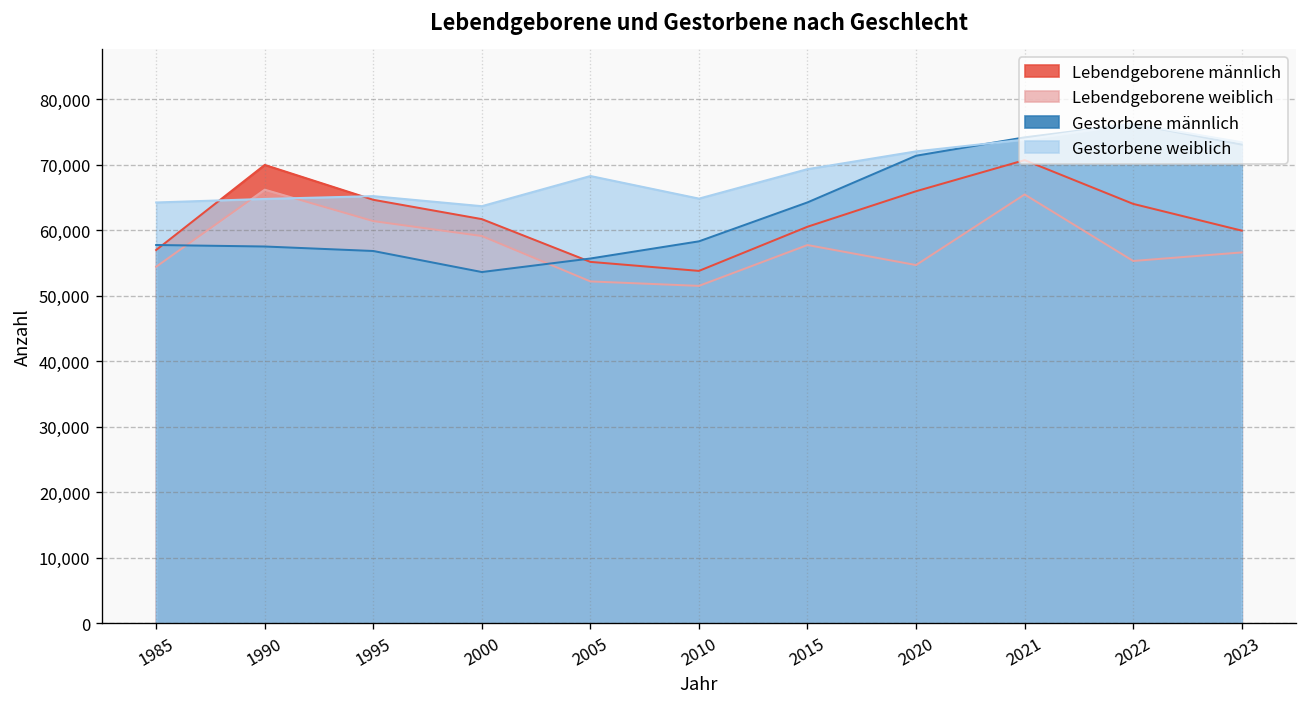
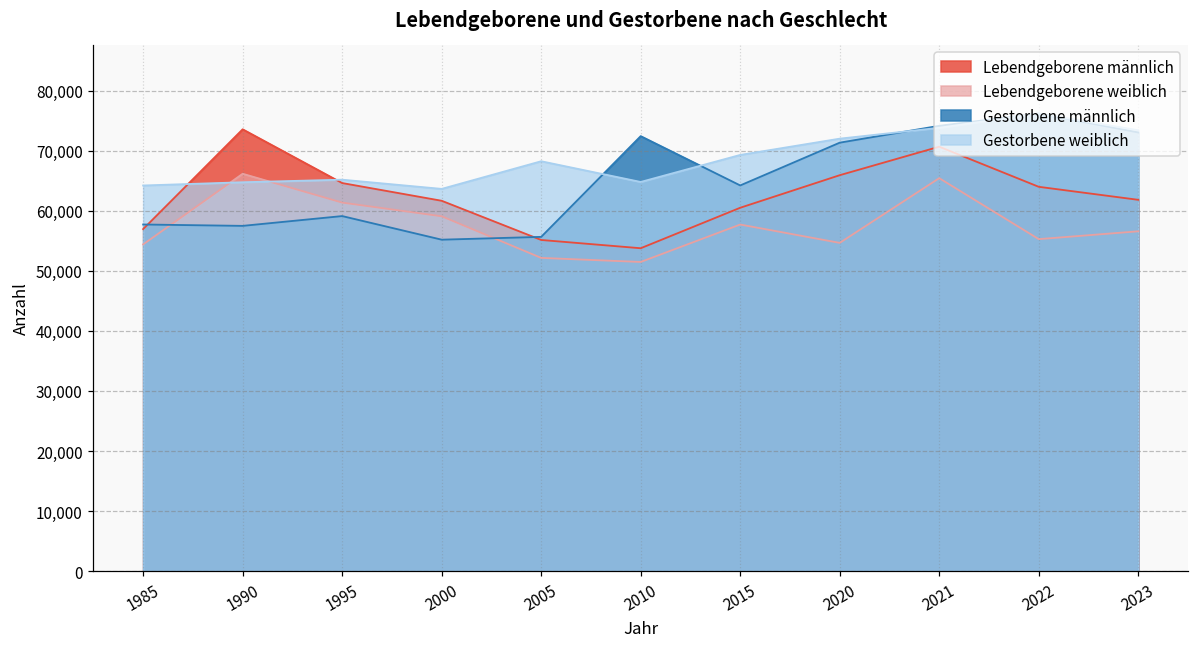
  {
    "Lebendgeborene männlich": {
      "1985": "57,000",
-     "1990": "70,000",
+     "1990": "74,000",
      "1995": "65,000",
      "2000": "62,000",
      "2005": "55,000",
      "2010": "54,000",
      "2015": "61,000",
      "2020": "66,000",
      "2022": "64,000",
-     "2023": "60,000"
+     "2023": "62,000"
    },
    "Lebendgeborene weiblich": {
      "1985": "54,000",
      "1990": "66,000",
      "1995": "61,000",
      "2000": "59,000",
      "2005": "52,000",
      "2010": "51,000",
      "2015": "58,000",
      "2020": "55,000",
      "2021": "65,000",
      "2022": "55,000",
      "2023": "57,000"
    },
    "Gestorbene männlich": {
      "1985": "58,000",
      "1990": "57,000",
-     "1995": "57,000",
-     "2000": "54,000",
+     "1995": "59,000",
+     "2000": "55,000",
      "2005": "56,000",
-     "2010": "58,000",
+     "2010": "72,000",
      "2015": "64,000",
      "2020": "71,000"
    },
    "Gestorbene weiblich": {
      "1985": "64,000",
      "1990": "65,000",
      "1995": "65,000",
      "2000": "64,000",
      "2005": "68,000",
      "2010": "65,000",
      "2015": "69,000",
      "2020": "72,000"
    }
  }
